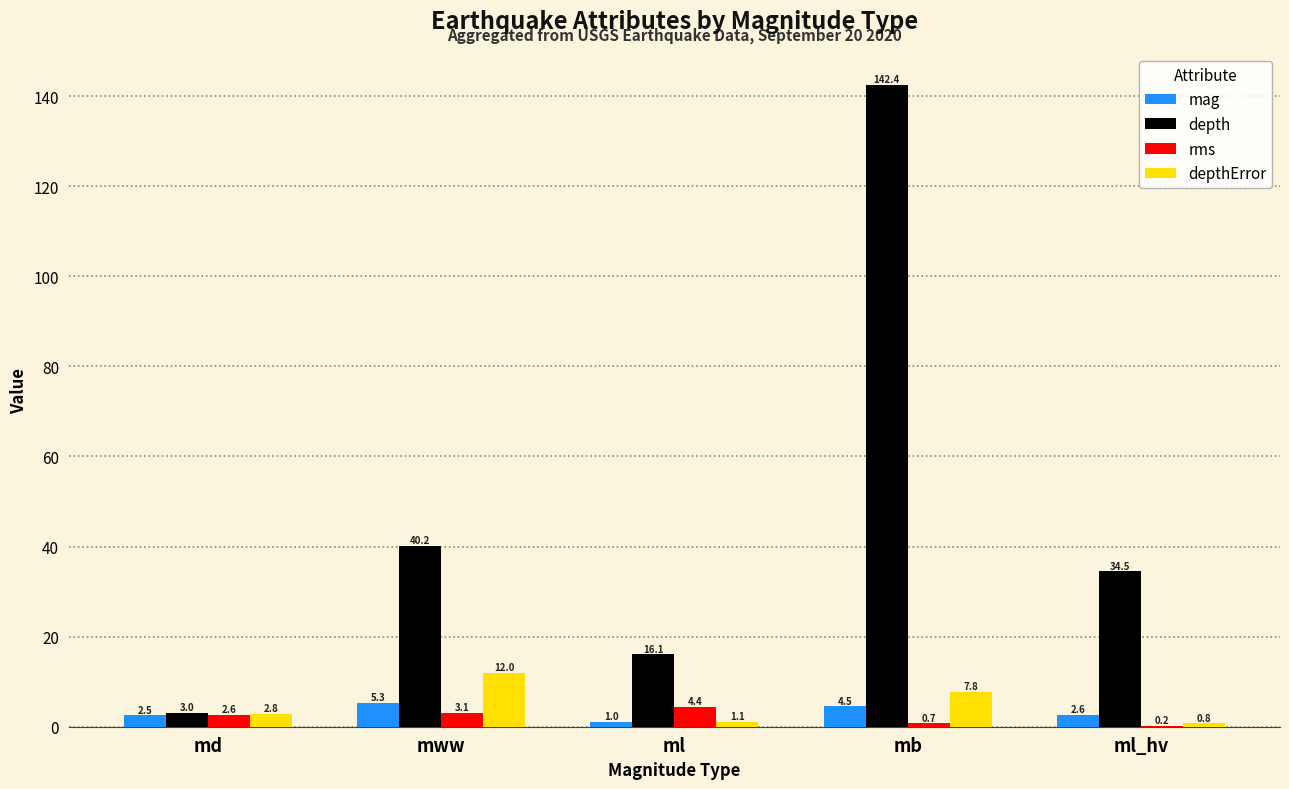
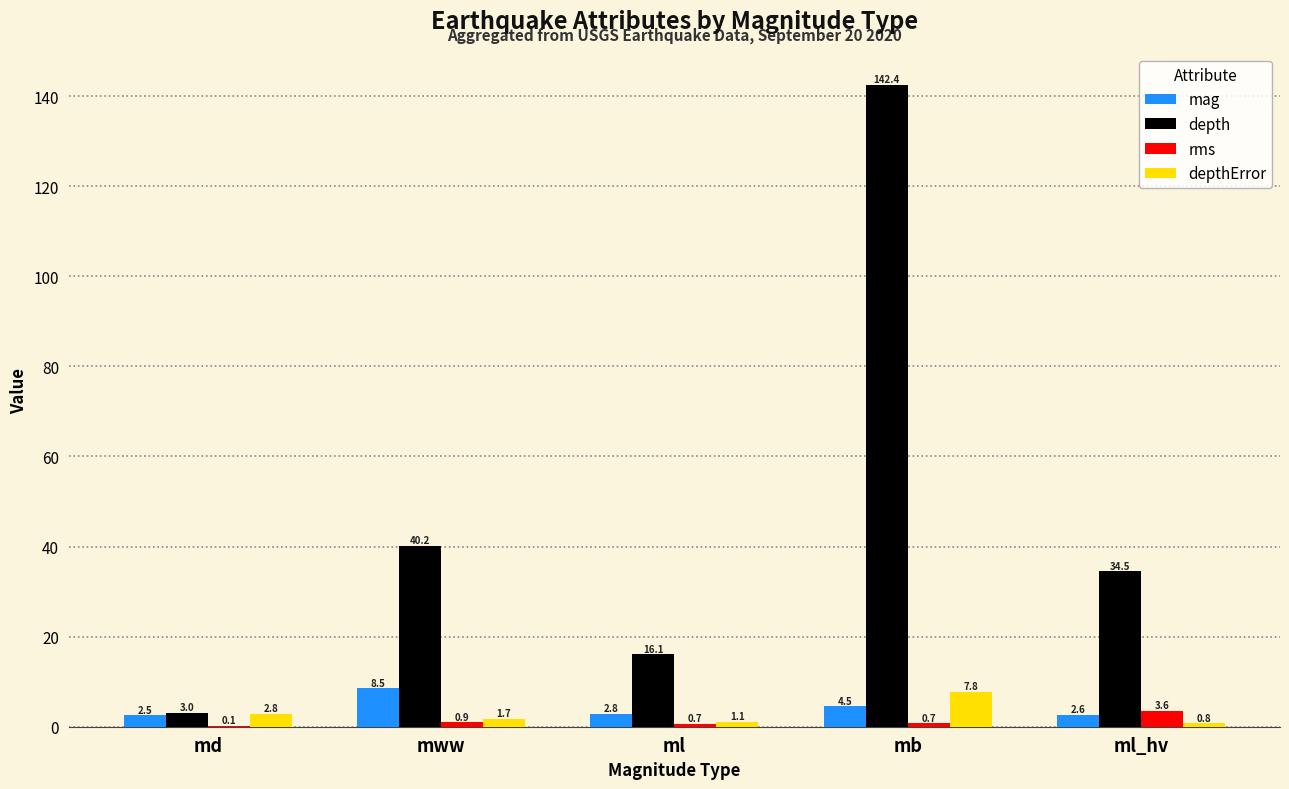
  {
    "mag": {
      "md": 2.5,
-     "mww": 5.3,
-     "ml": 1.0,
+     "mww": 8.5,
+     "ml": 2.8,
      "mb": 4.5,
      "ml_hv": 2.6
    },
    "depth": {
      "md": 3.0,
      "mww": 40.2,
      "ml": 16.1,
      "mb": 142.4,
      "ml_hv": 34.5
    },
    "rms": {
-     "md": 2.6,
-     "mww": 3.1,
-     "ml": 4.4,
+     "md": 0.1,
+     "mww": 0.9,
+     "ml": 0.7,
      "mb": 0.7,
-     "ml_hv": 0.2
+     "ml_hv": 3.6
    },
    "depthError": {
      "md": 2.8,
-     "mww": 12.0,
+     "mww": 1.7,
      "ml": 1.1,
      "mb": 7.8,
      "ml_hv": 0.8
    }
  }
